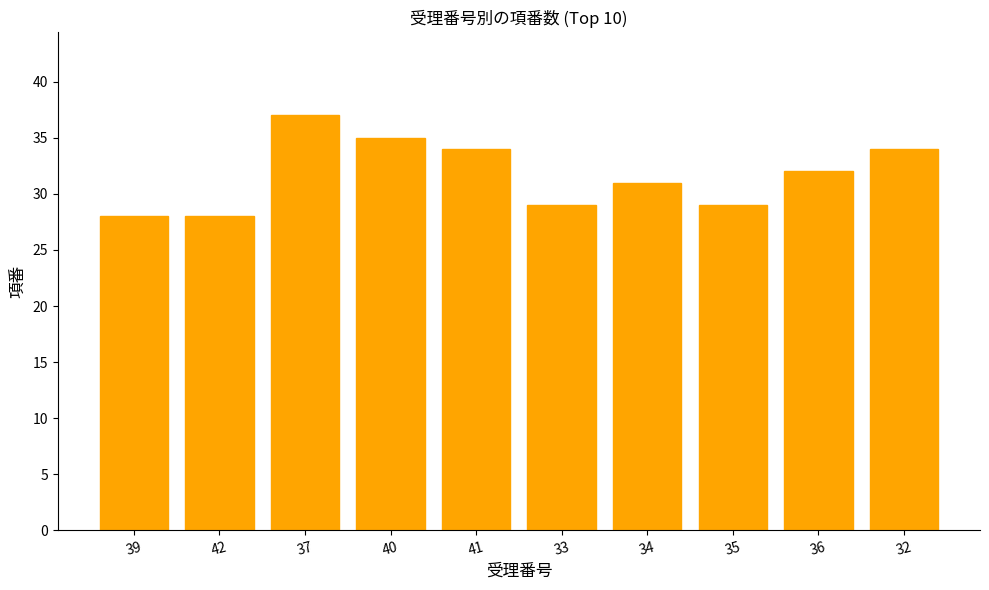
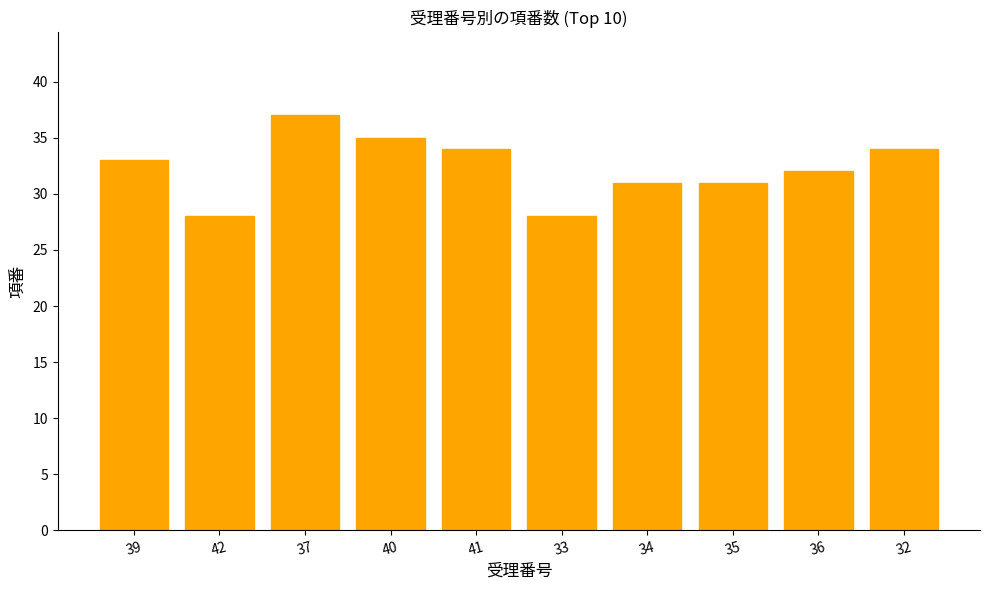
  {
-   "39": 28,
+   "39": 33,
    "42": 28,
    "37": 37,
    "40": 35,
    "41": 34,
-   "33": 29,
+   "33": 28,
    "34": 31,
-   "35": 29,
+   "35": 31,
    "36": 32,
    "32": 34
  }
